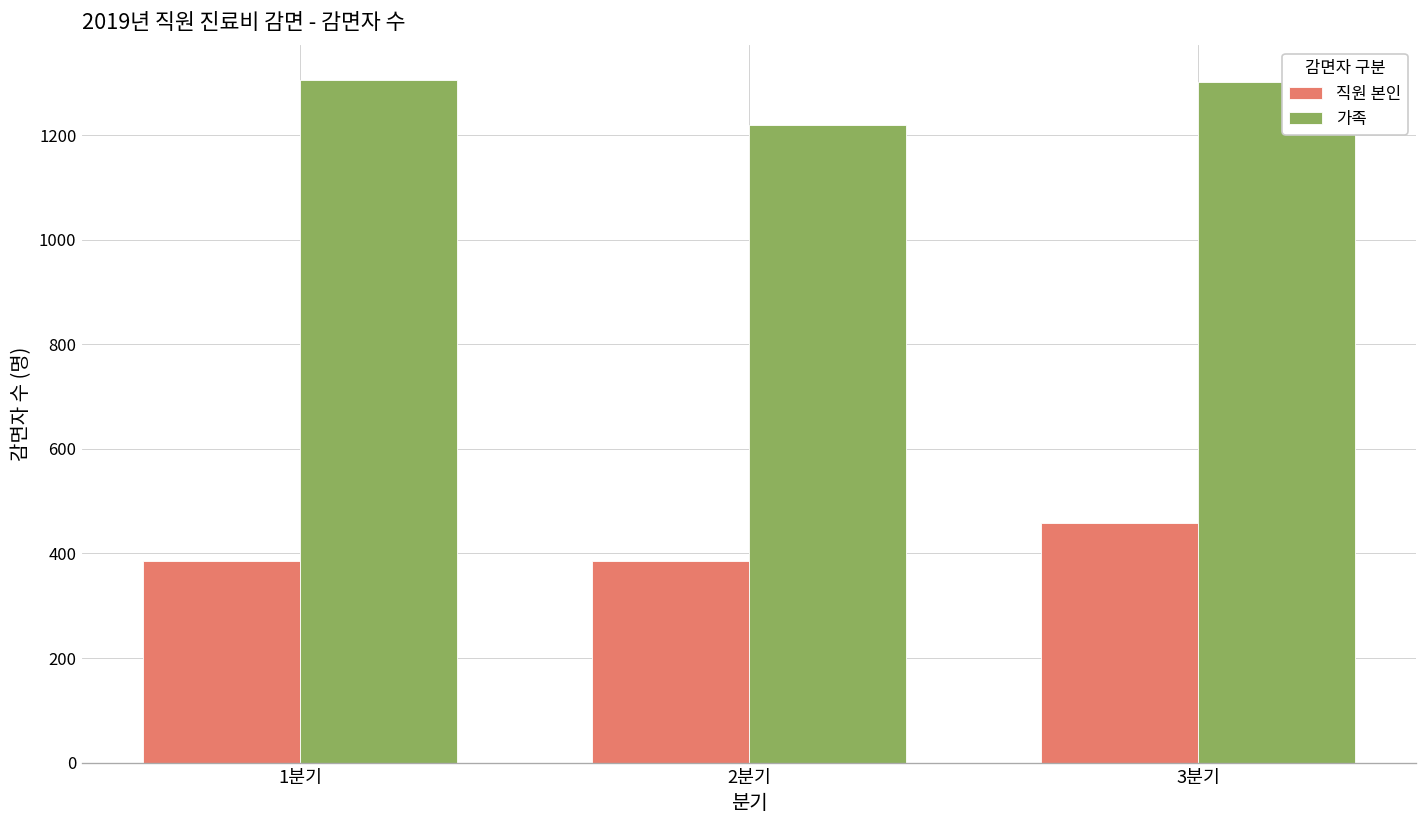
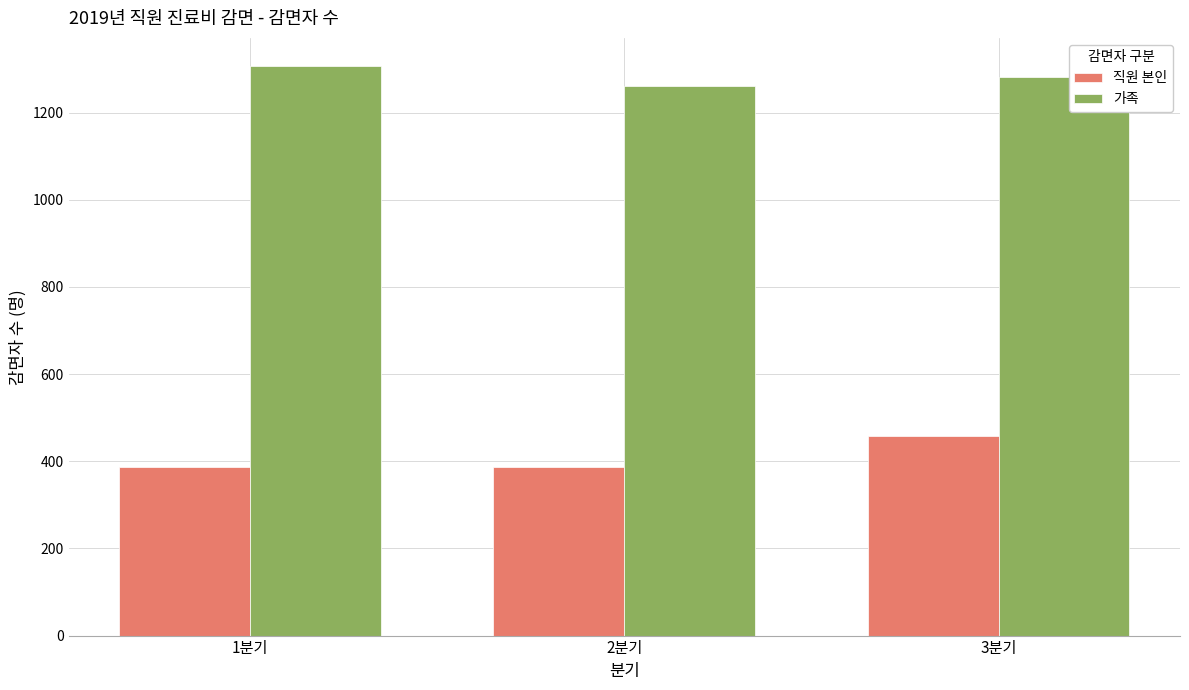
  {
    "직원 본인": {
      "1분기": 390,
      "2분기": 390,
      "3분기": 460
    },
    "가족": {
      "1분기": 1310,
-     "2분기": 1220,
-     "3분기": 1300
+     "2분기": 1260,
+     "3분기": 1280
    }
  }
